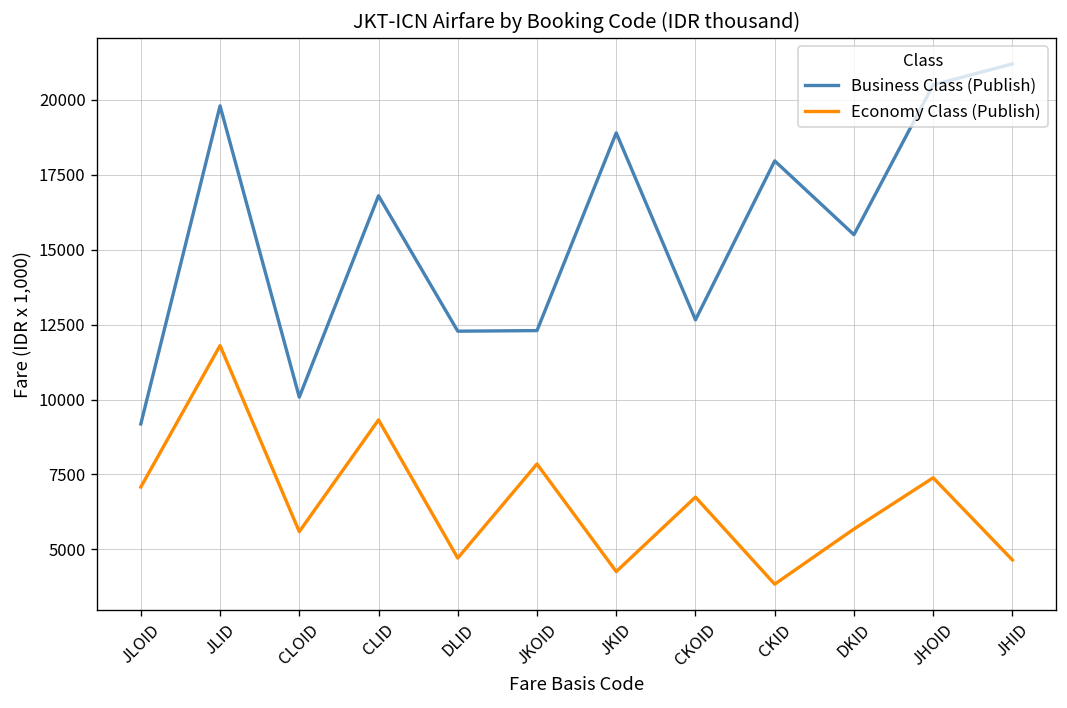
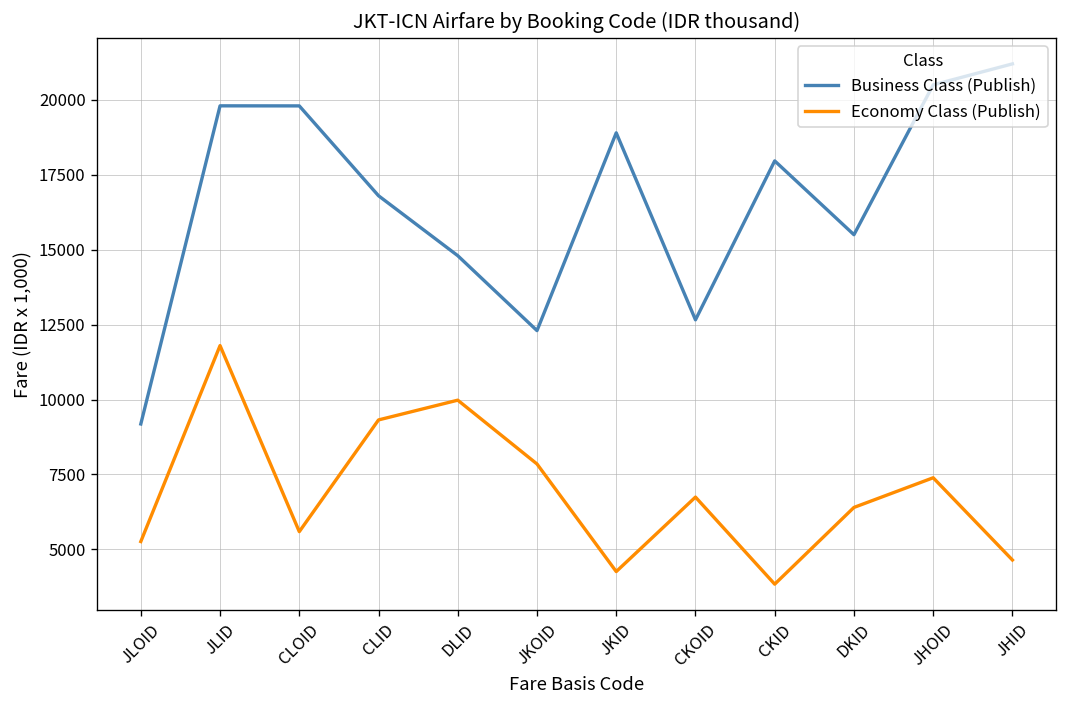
  {
    "Business Class (Publish)": {
      "JLOID": 9200,
      "JLID": 19800,
-     "CLOID": 10100,
+     "CLOID": 19800,
      "CLID": 16800,
-     "DLID": 12300,
+     "DLID": 14800,
      "JKOID": 12300,
      "JKID": 18900,
      "CKOID": 12700,
      "CKID": 18000,
      "DKID": 15500
    },
    "Economy Class (Publish)": {
-     "JLOID": 7100,
+     "JLOID": 5300,
      "JLID": 11800,
      "CLOID": 5600,
      "CLID": 9300,
-     "DLID": 4700,
+     "DLID": 10000,
      "JKOID": 7900,
      "JKID": 4300,
      "CKOID": 6700,
      "CKID": 3800,
-     "DKID": 5700,
+     "DKID": 6400,
      "JHOID": 7400,
      "JHID": 4600
    }
  }
